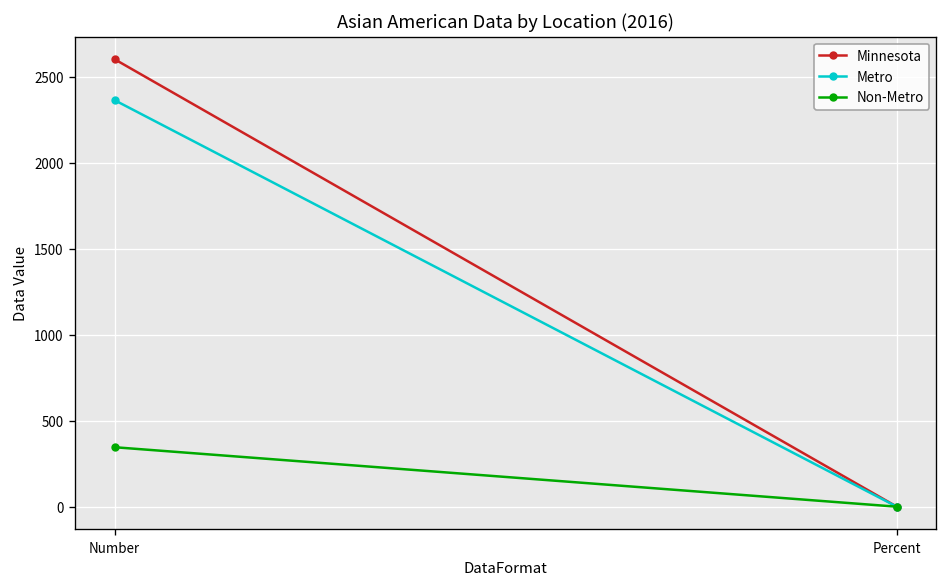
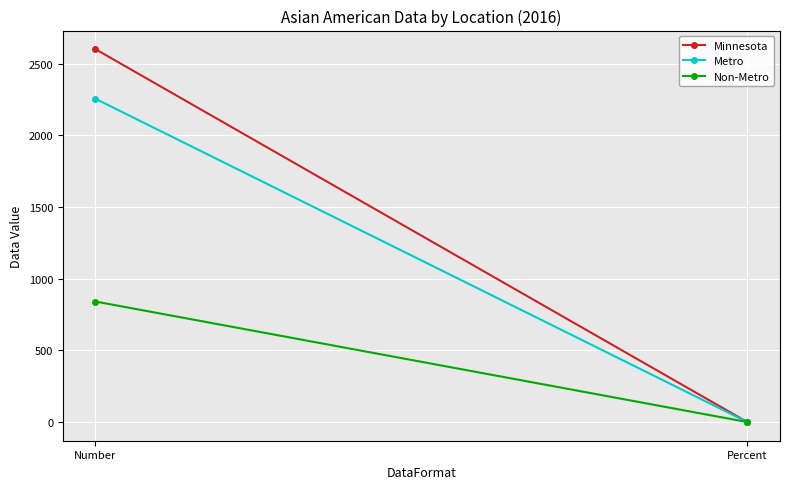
  {
    "Minnesota": {
      "Number": 2600
    },
    "Metro": {
-     "Number": 2360
+     "Number": 2260
    },
    "Non-Metro": {
-     "Number": 350
+     "Number": 840
    }
  }
